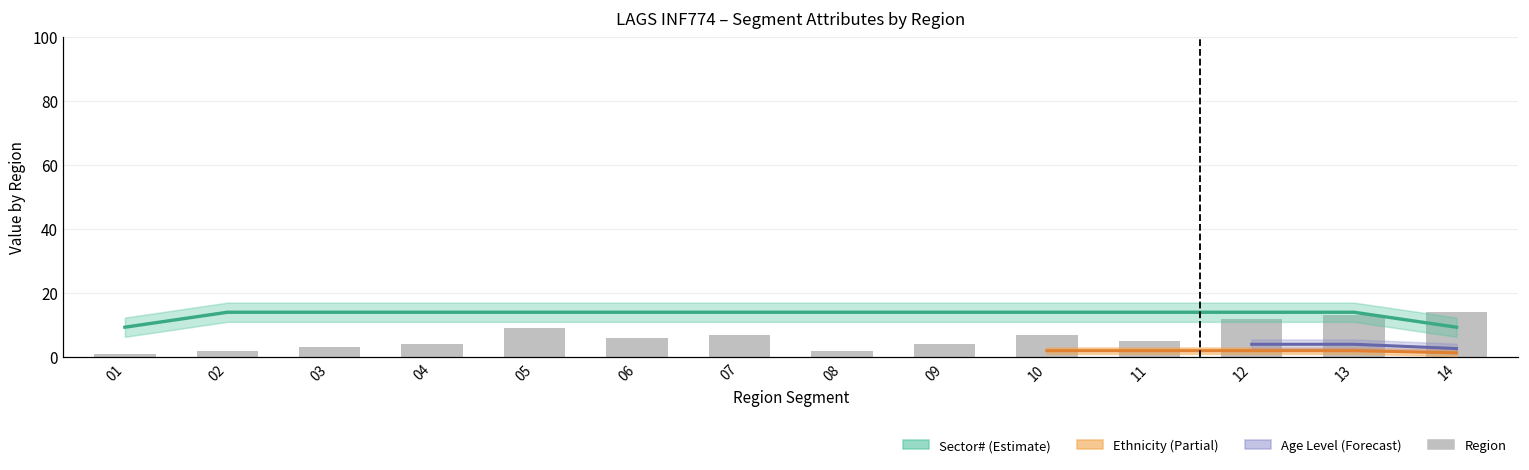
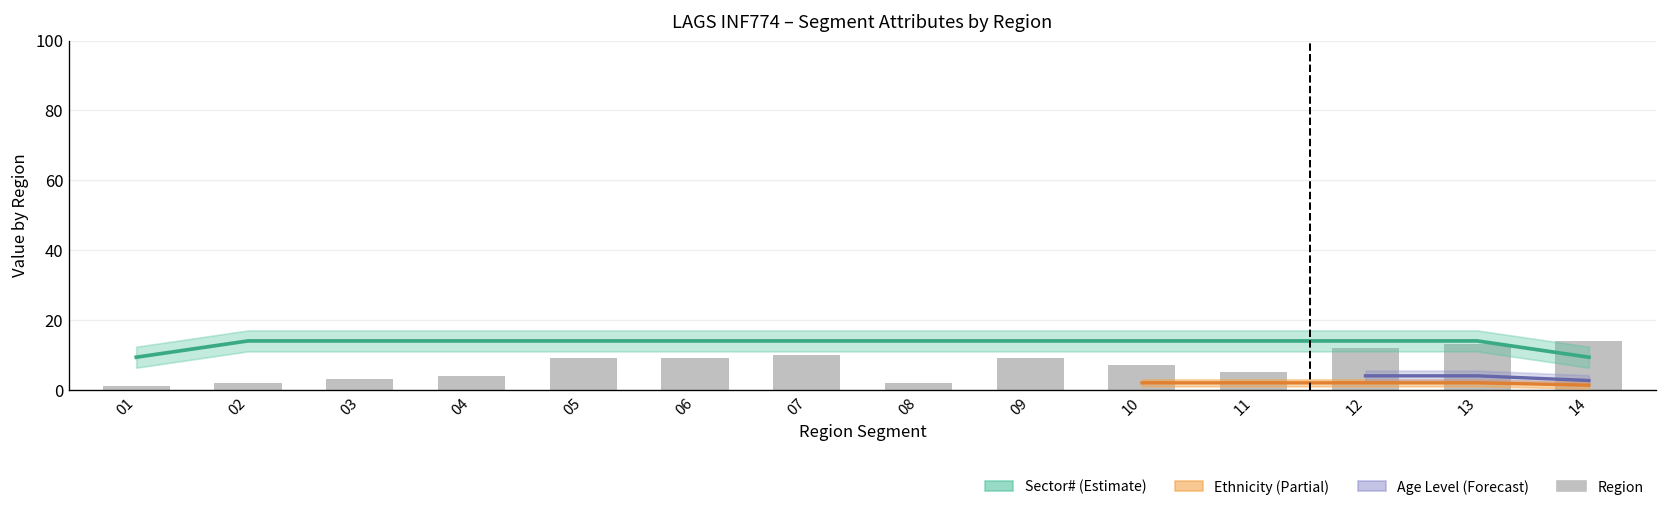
  {
    "Region": {
      "01": 1,
      "02": 2,
      "03": 3,
      "04": 4,
      "05": 9,
-     "06": 6,
-     "07": 7,
+     "06": 9,
+     "07": 10,
      "08": 2,
-     "09": 4,
+     "09": 9,
      "10": 7,
      "11": 5,
      "12": 12,
      "13": 13,
      "14": 14
    }
  }
